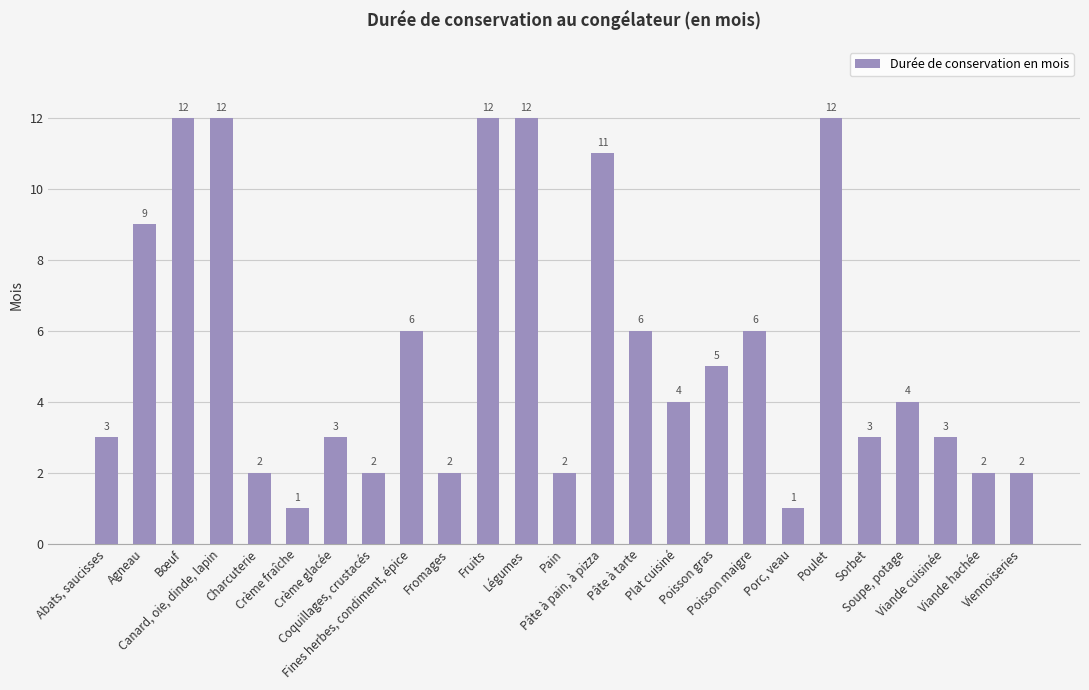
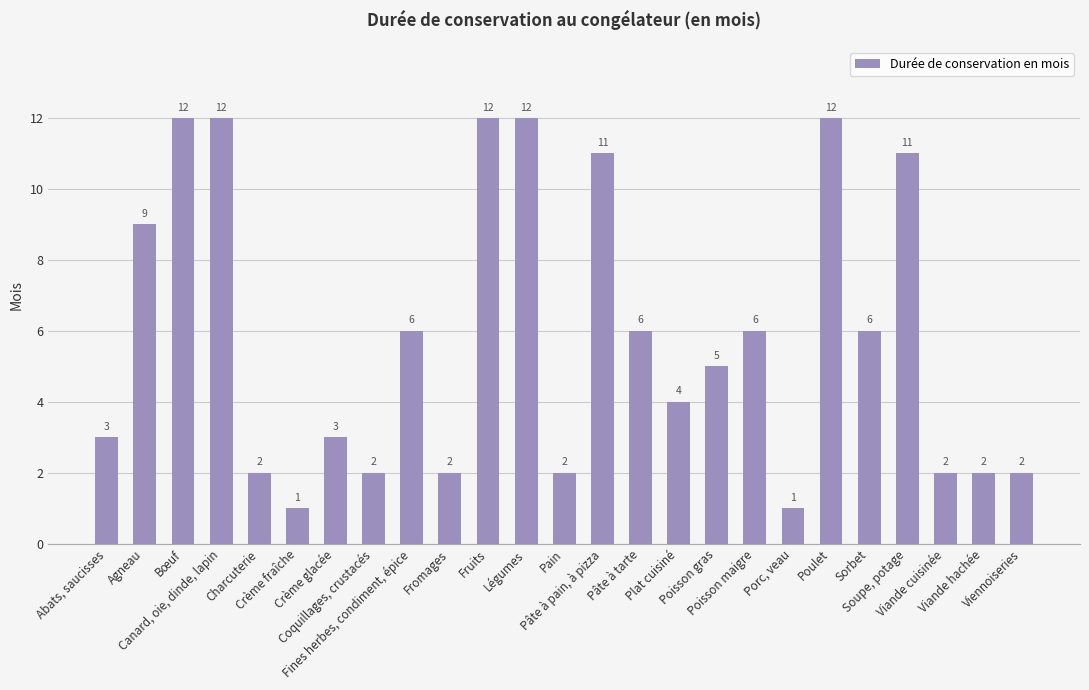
  {
    "Abats, saucisses": 3,
    "Agneau": 9,
    "Bœuf": 12,
    "Canard, oie, dinde, lapin": 12,
    "Charcuterie": 2,
    "Crème fraîche": 1,
    "Crème glacée": 3,
    "Coquillages, crustacés": 2,
    "Fines herbes, condiment, épice": 6,
    "Fromages": 2,
    "Fruits": 12,
    "Légumes": 12,
    "Pain": 2,
    "Pâte à pain, à pizza": 11,
    "Pâte à tarte": 6,
    "Plat cuisiné": 4,
    "Poisson gras": 5,
    "Poisson maigre": 6,
    "Porc, veau": 1,
    "Poulet": 12,
-   "Sorbet": 3,
-   "Soupe, potage": 4,
-   "Viande cuisinée": 3,
+   "Sorbet": 6,
+   "Soupe, potage": 11,
+   "Viande cuisinée": 2,
    "Viande hachée": 2,
    "Viennoiseries": 2
  }
